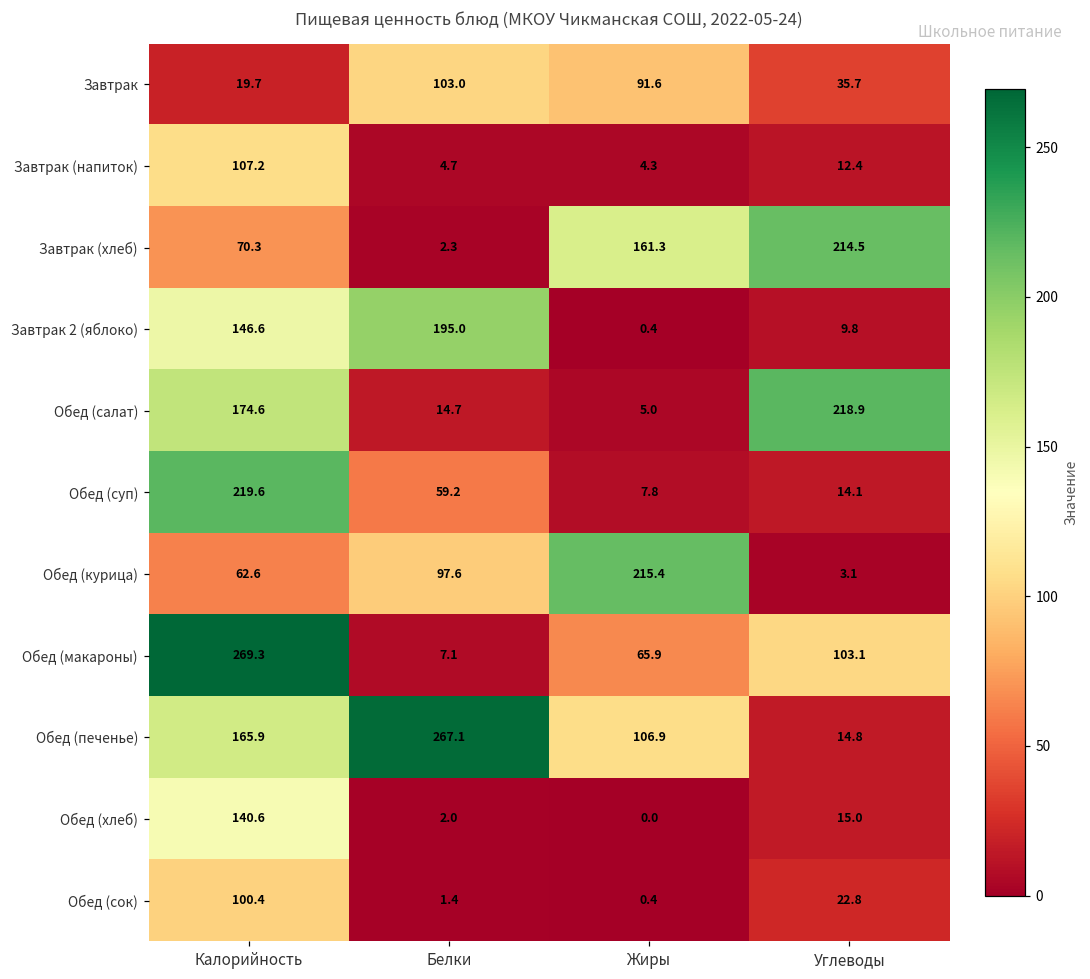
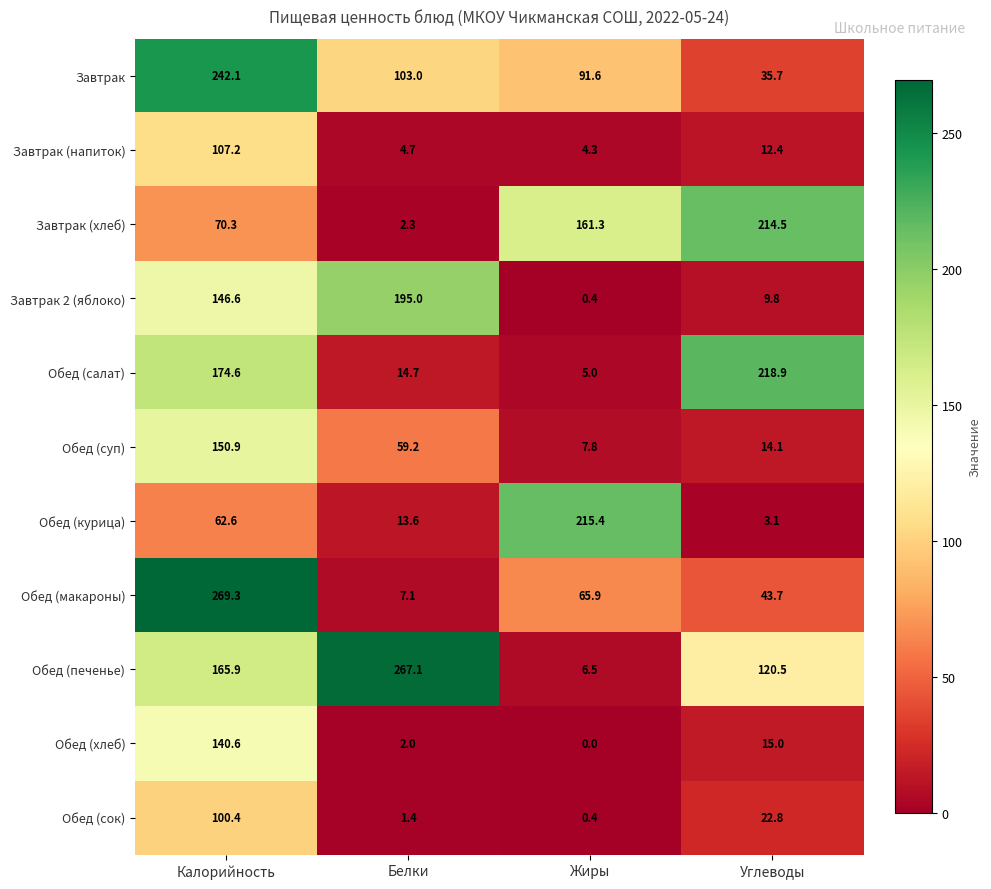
  {
    "Завтрак": {
-     "Калорийность": 19.7,
+     "Калорийность": 242.1,
      "Белки": 103.0,
      "Жиры": 91.6,
      "Углеводы": 35.7
    },
    "Завтрак (напиток)": {
      "Калорийность": 107.2,
      "Белки": 4.7,
      "Жиры": 4.3,
      "Углеводы": 12.4
    },
    "Завтрак (хлеб)": {
      "Калорийность": 70.3,
      "Белки": 2.3,
      "Жиры": 161.3,
      "Углеводы": 214.5
    },
    "Завтрак 2 (яблоко)": {
      "Калорийность": 146.6,
      "Белки": 195.0,
      "Жиры": 0.4,
      "Углеводы": 9.8
    },
    "Обед (салат)": {
      "Калорийность": 174.6,
      "Белки": 14.7,
      "Жиры": 5.0,
      "Углеводы": 218.9
    },
    "Обед (суп)": {
-     "Калорийность": 219.6,
+     "Калорийность": 150.9,
      "Белки": 59.2,
      "Жиры": 7.8,
      "Углеводы": 14.1
    },
    "Обед (курица)": {
      "Калорийность": 62.6,
-     "Белки": 97.6,
+     "Белки": 13.6,
      "Жиры": 215.4,
      "Углеводы": 3.1
    },
    "Обед (макароны)": {
      "Калорийность": 269.3,
      "Белки": 7.1,
      "Жиры": 65.9,
-     "Углеводы": 103.1
+     "Углеводы": 43.7
    },
    "Обед (печенье)": {
      "Калорийность": 165.9,
      "Белки": 267.1,
-     "Жиры": 106.9,
-     "Углеводы": 14.8
+     "Жиры": 6.5,
+     "Углеводы": 120.5
    },
    "Обед (хлеб)": {
      "Калорийность": 140.6,
      "Белки": 2.0,
      "Жиры": 0.0,
      "Углеводы": 15.0
    },
    "Обед (сок)": {
      "Калорийность": 100.4,
      "Белки": 1.4,
      "Жиры": 0.4,
      "Углеводы": 22.8
    }
  }
